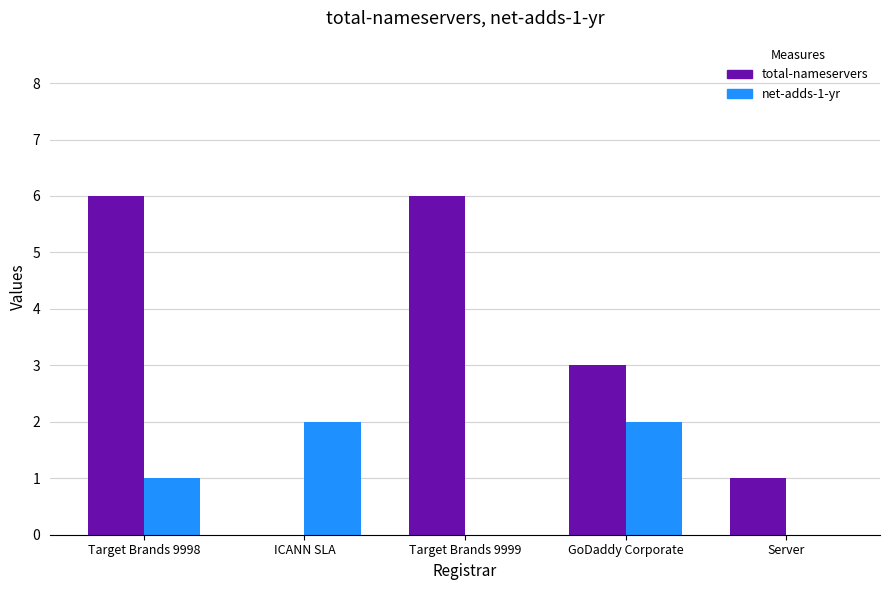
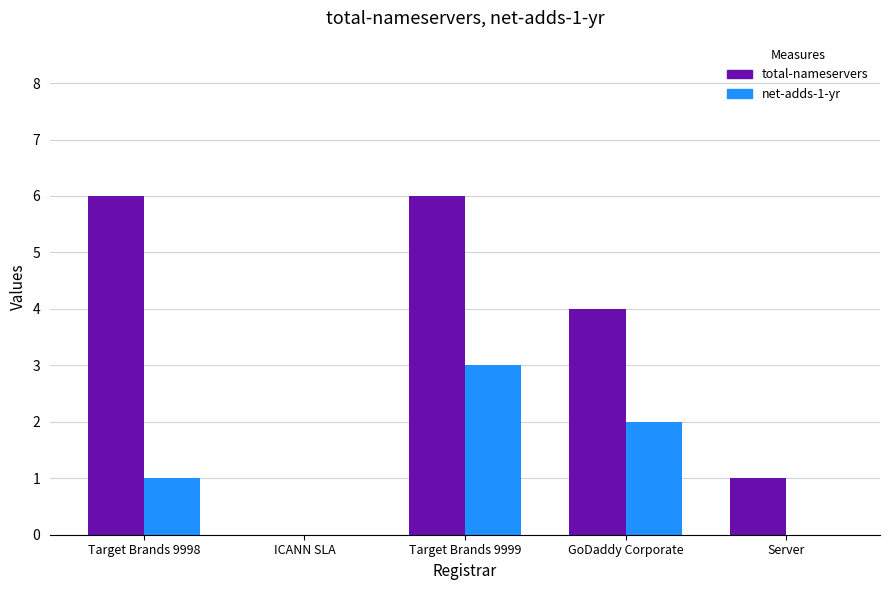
  {
    "total-nameservers": {
      "Target Brands 9998": 6,
      "ICANN SLA": 0,
      "Target Brands 9999": 6,
-     "GoDaddy Corporate": 3,
+     "GoDaddy Corporate": 4,
      "Server": 1
    },
    "net-adds-1-yr": {
      "Target Brands 9998": 1,
-     "ICANN SLA": 2,
-     "Target Brands 9999": 0,
+     "ICANN SLA": 0,
+     "Target Brands 9999": 3,
      "GoDaddy Corporate": 2,
      "Server": 0
    }
  }
